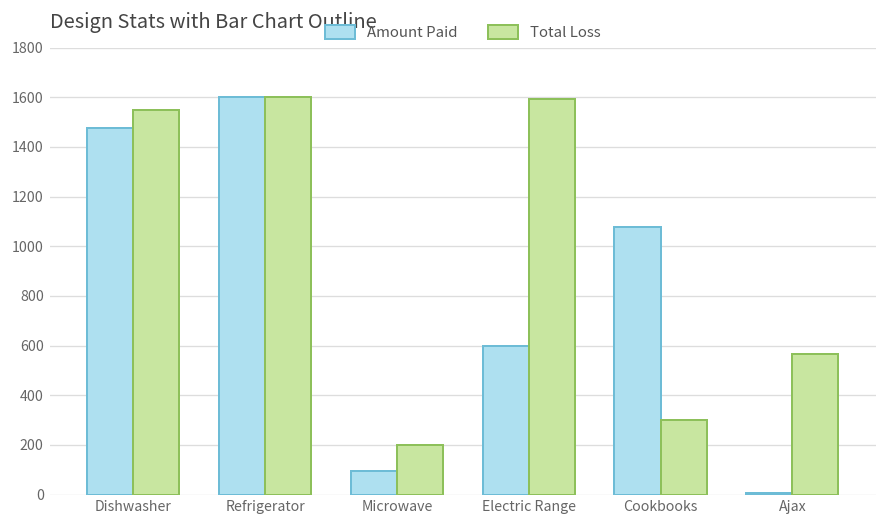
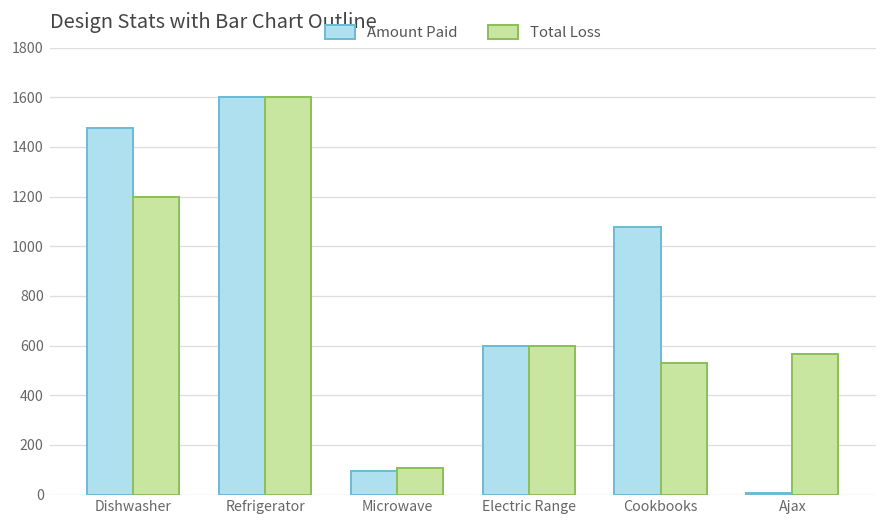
  {
    "Amount Paid": {
      "Dishwasher": 1480,
      "Refrigerator": 1600,
      "Microwave": 90,
      "Electric Range": 600,
      "Cookbooks": 1080
    },
    "Total Loss": {
-     "Dishwasher": 1550,
+     "Dishwasher": 1200,
      "Refrigerator": 1600,
-     "Microwave": 200,
-     "Electric Range": 1590,
-     "Cookbooks": 300,
+     "Microwave": 110,
+     "Electric Range": 600,
+     "Cookbooks": 530,
      "Ajax": 570
    }
  }
